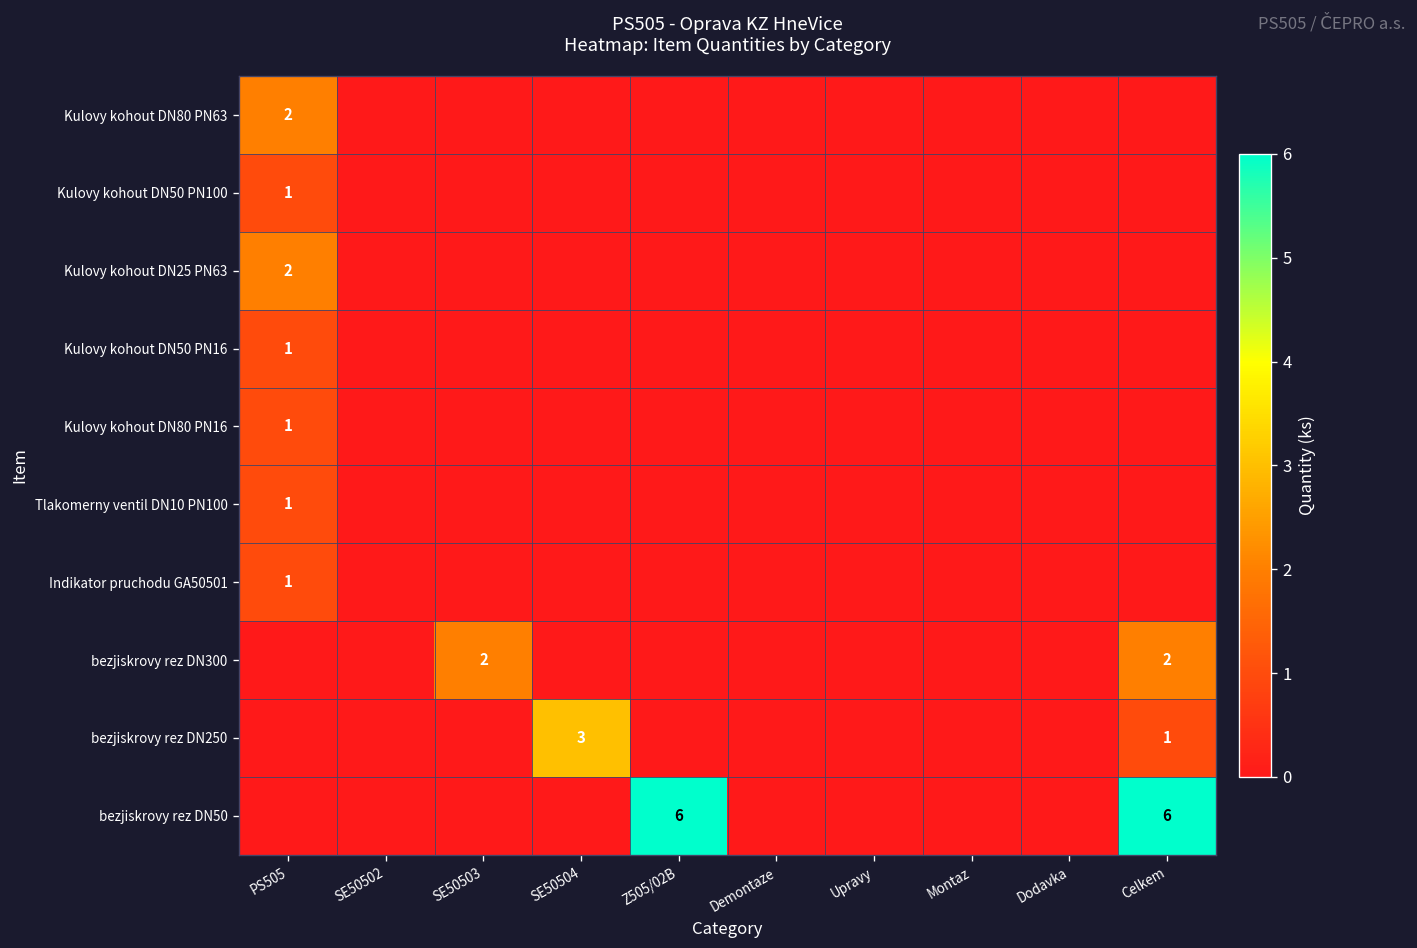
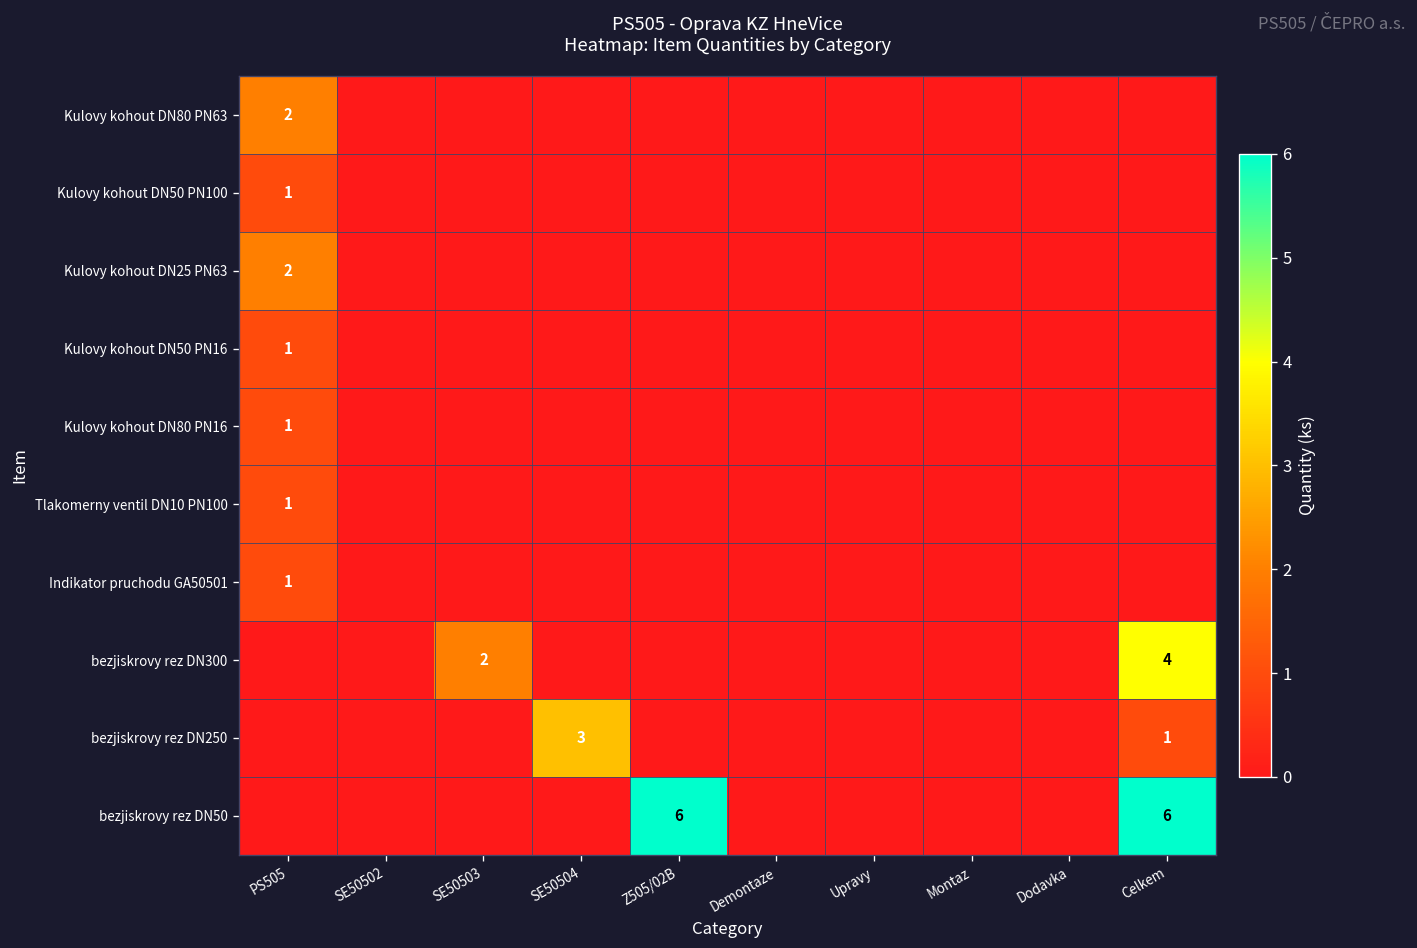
  {
    "Kulovy kohout DN80 PN63": {
      "PS505": 2
    },
    "Kulovy kohout DN50 PN100": {
      "PS505": 1
    },
    "Kulovy kohout DN25 PN63": {
      "PS505": 2
    },
    "Kulovy kohout DN50 PN16": {
      "PS505": 1
    },
    "Kulovy kohout DN80 PN16": {
      "PS505": 1
    },
    "Tlakomerny ventil DN10 PN100": {
      "PS505": 1
    },
    "Indikator pruchodu GA50501": {
      "PS505": 1
    },
    "bezjiskrovy rez DN300": {
      "SE50503": 2,
-     "Celkem": 2
+     "Celkem": 4
    },
    "bezjiskrovy rez DN250": {
      "SE50504": 3,
      "Celkem": 1
    },
    "bezjiskrovy rez DN50": {
      "Z505/02B": 6,
      "Celkem": 6
    }
  }
